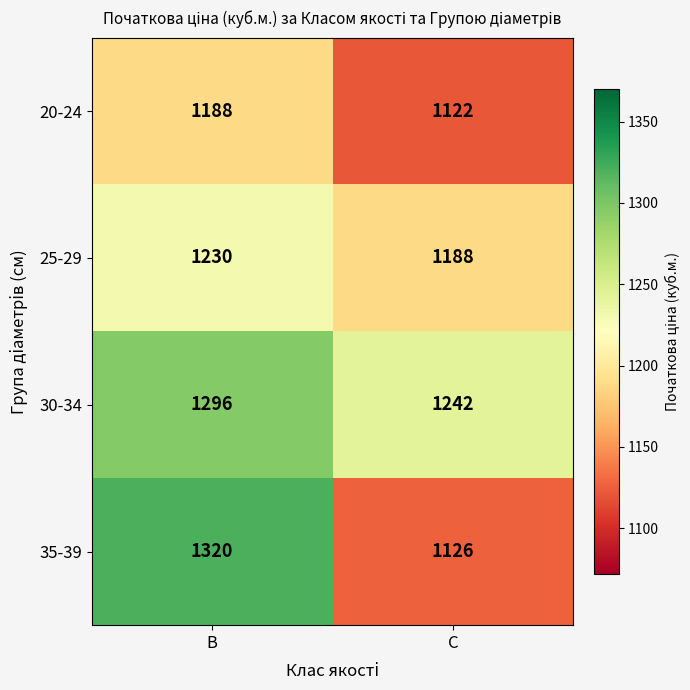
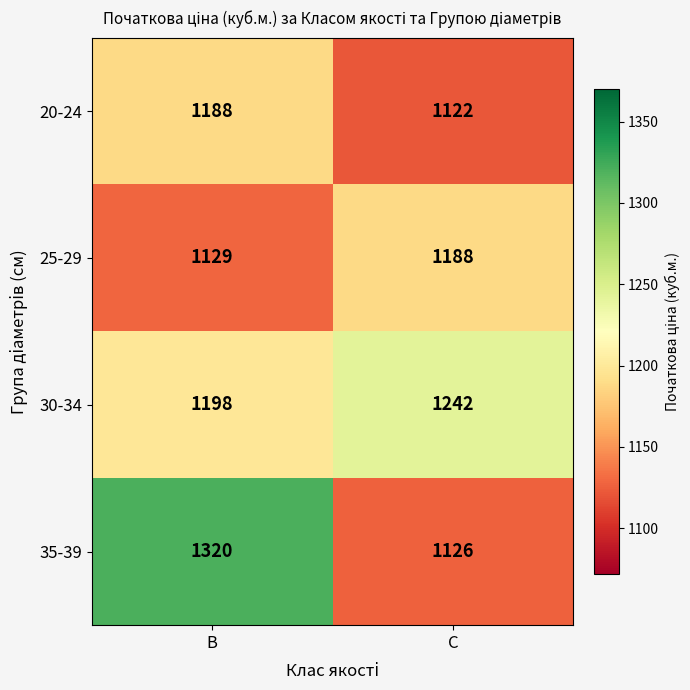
  {
    "20-24": {
      "B": 1188,
      "C": 1122
    },
    "25-29": {
-     "B": 1230,
+     "B": 1129,
      "C": 1188
    },
    "30-34": {
-     "B": 1296,
+     "B": 1198,
      "C": 1242
    },
    "35-39": {
      "B": 1320,
      "C": 1126
    }
  }
